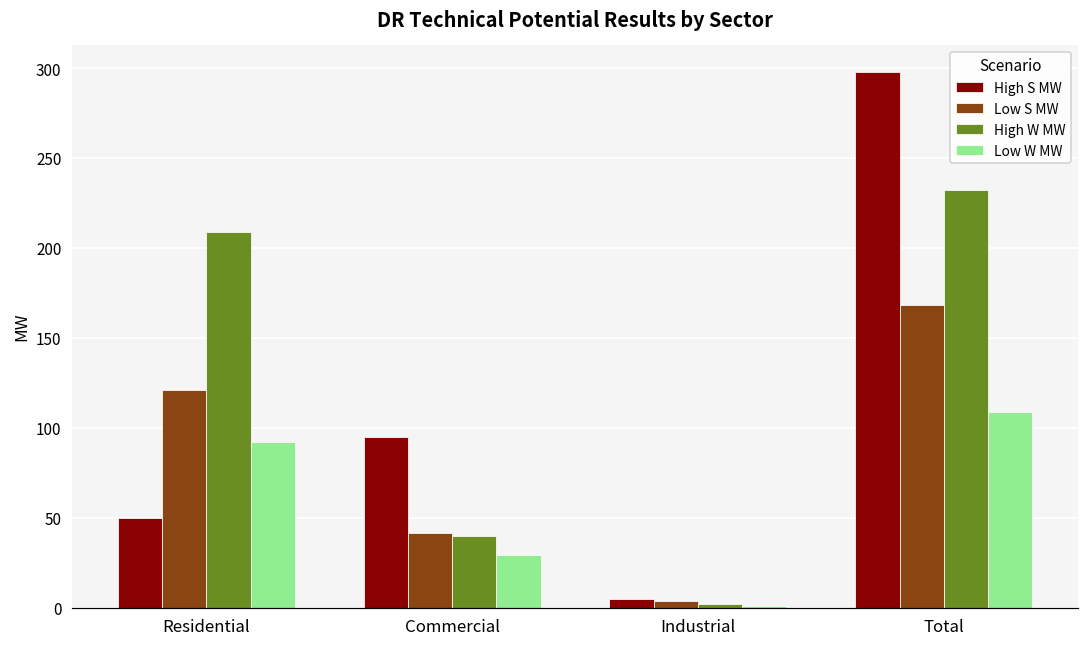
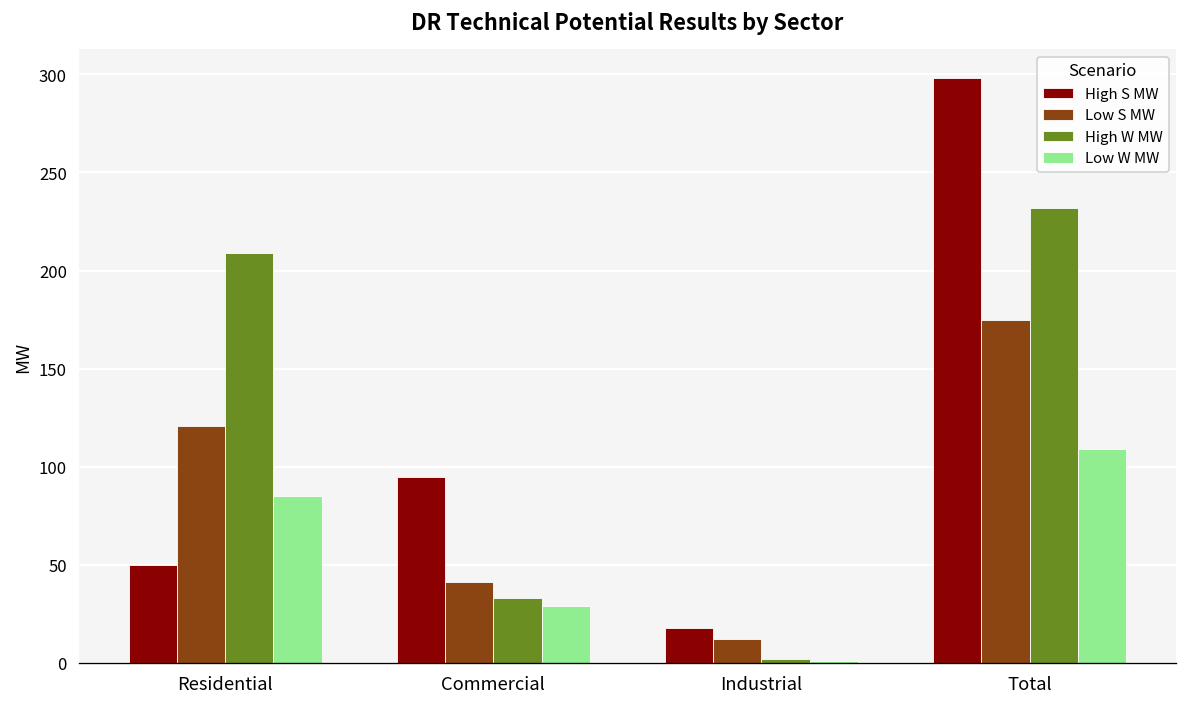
  {
    "High S MW": {
      "Residential": 50,
      "Commercial": 95,
-     "Industrial": 5,
+     "Industrial": 18,
      "Total": 298
    },
    "Low S MW": {
      "Residential": 121,
      "Commercial": 41,
-     "Industrial": 4,
-     "Total": 168
+     "Industrial": 12,
+     "Total": 175
    },
    "High W MW": {
      "Residential": 209,
-     "Commercial": 40,
+     "Commercial": 33,
      "Industrial": 2,
      "Total": 232
    },
    "Low W MW": {
-     "Residential": 92,
+     "Residential": 85,
      "Commercial": 29,
      "Total": 109
    }
  }
